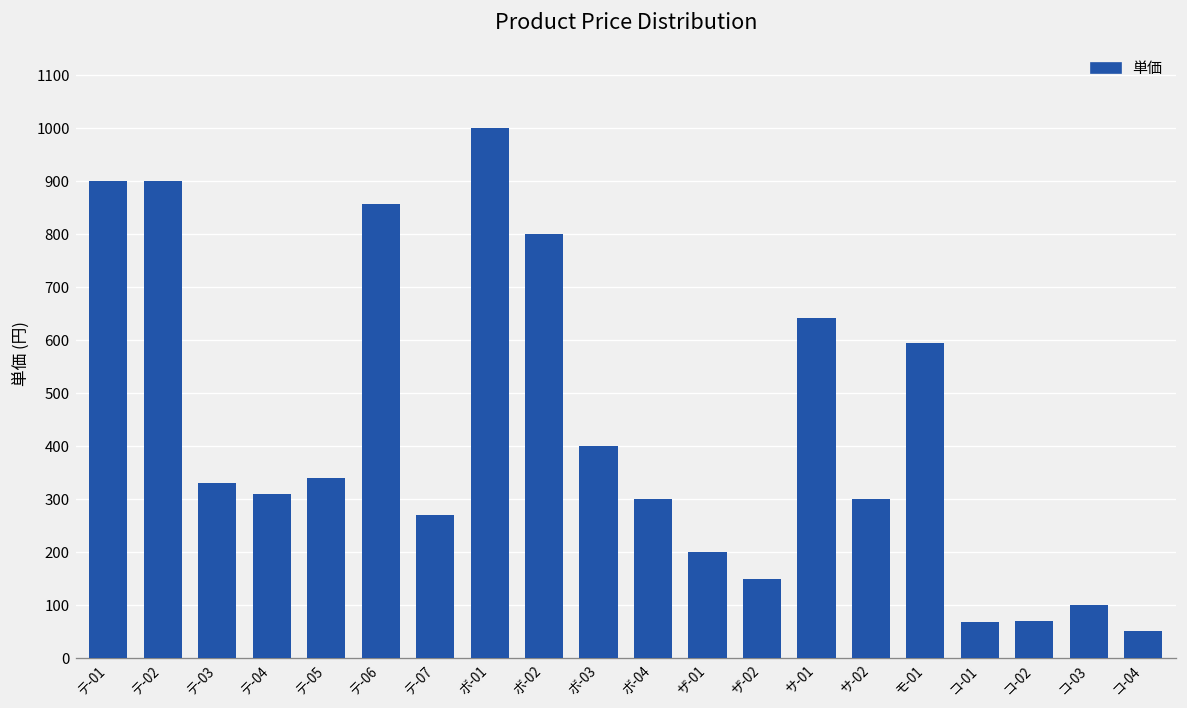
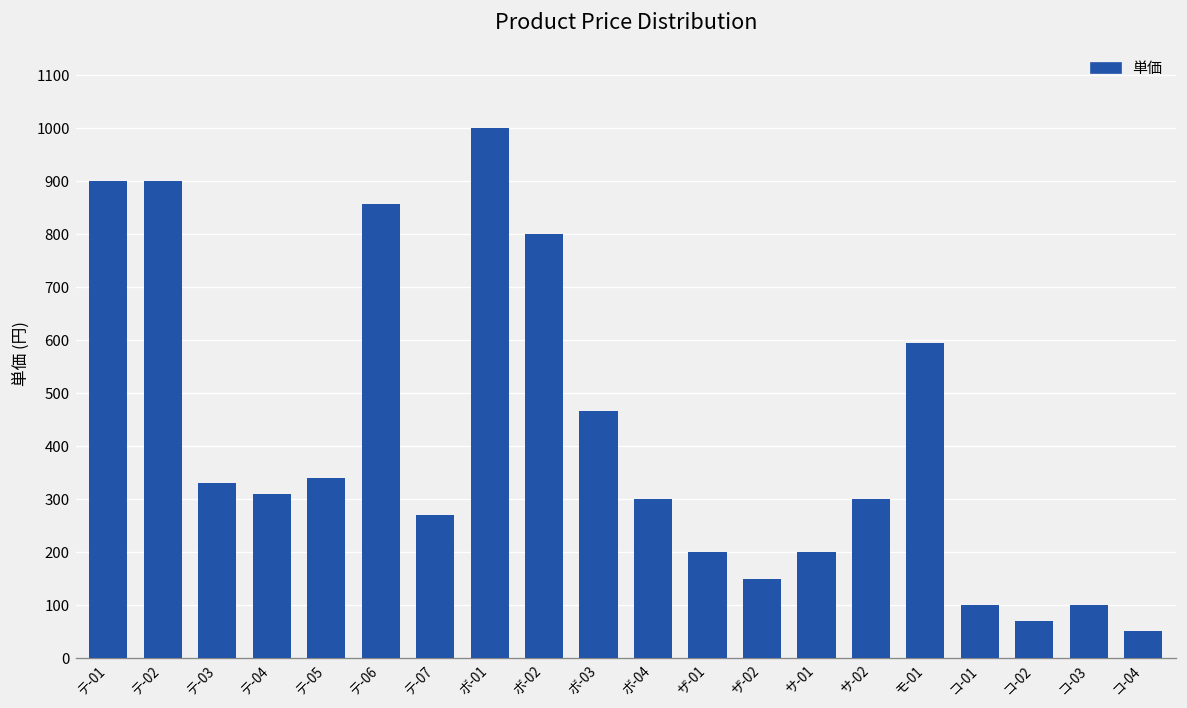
  {
    "テ-01": 900,
    "テ-02": 900,
    "テ-03": 330,
    "テ-04": 310,
    "テ-05": 340,
    "テ-06": 860,
    "テ-07": 270,
    "ボ-01": 1000,
    "ボ-02": 800,
-   "ボ-03": 400,
+   "ボ-03": 470,
    "ボ-04": 300,
    "ザ-01": 200,
    "ザ-02": 150,
-   "サ-01": 640,
+   "サ-01": 200,
    "サ-02": 300,
    "モ-01": 600,
-   "コ-01": 70,
+   "コ-01": 100,
    "コ-02": 70,
    "コ-03": 100,
    "コ-04": 50
  }
